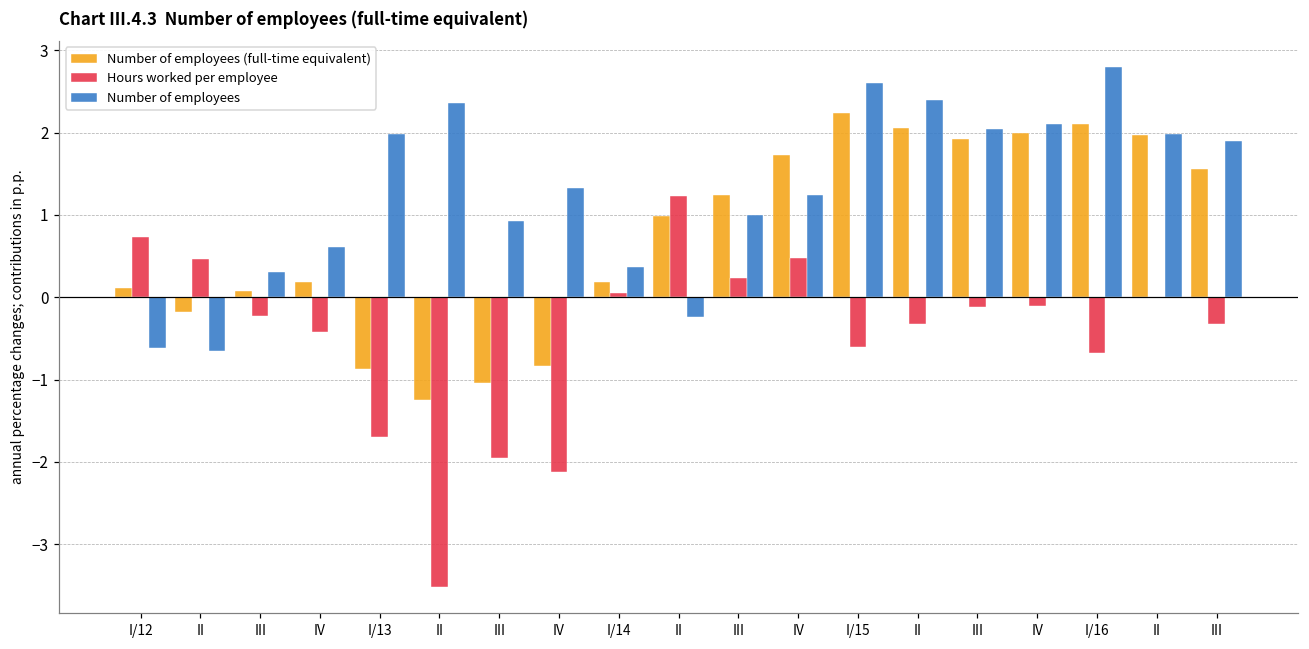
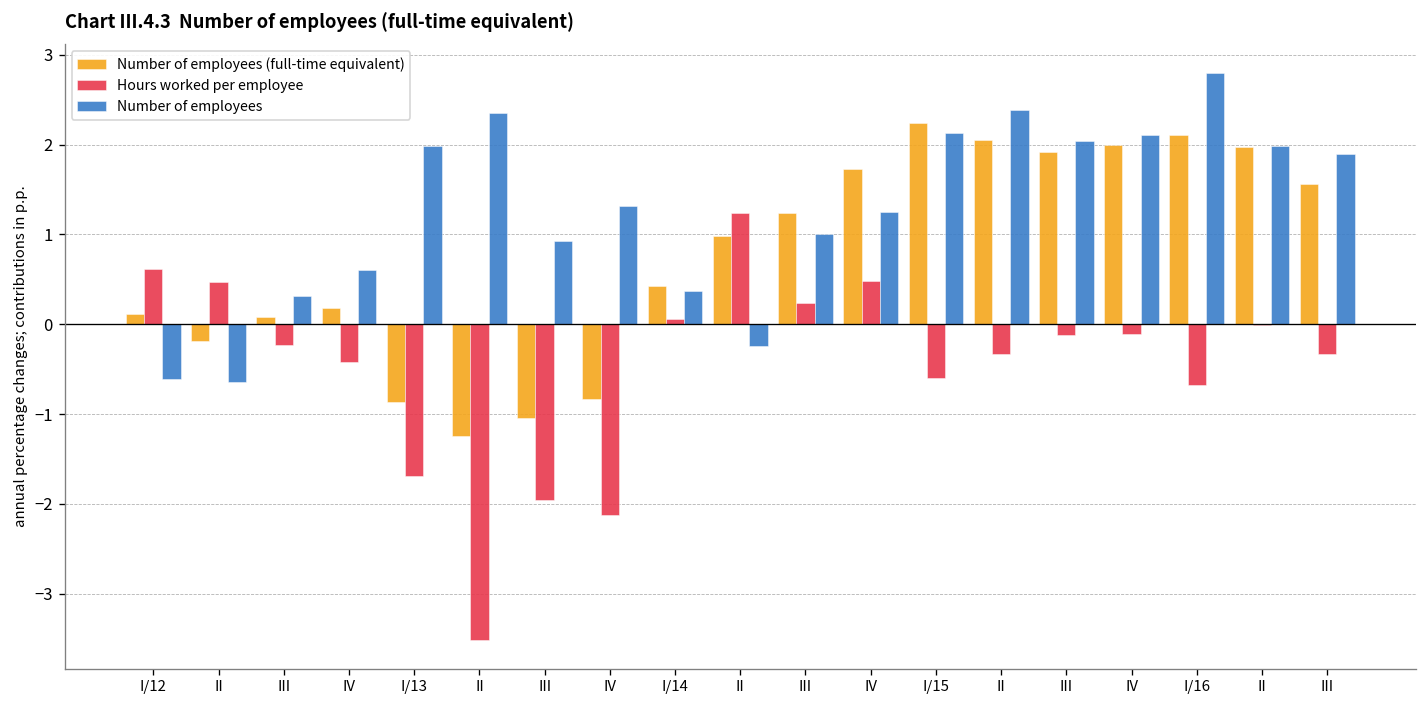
  {
    "Number of employees (full-time equivalent)": {
      "I/12": 0.1,
      "I/13": -0.9,
-     "I/14": 0.2,
+     "I/14": 0.4,
      "I/15": 2.2,
      "I/16": 2.1
    },
    "Hours worked per employee": {
-     "I/12": 0.7,
+     "I/12": 0.6,
      "I/13": -1.7,
      "I/14": 0.1,
      "I/15": -0.6,
      "I/16": -0.7
    },
    "Number of employees": {
      "I/12": -0.6,
      "I/13": 2.0,
      "I/14": 0.4,
-     "I/15": 2.6,
+     "I/15": 2.1,
      "I/16": 2.8
    }
  }
